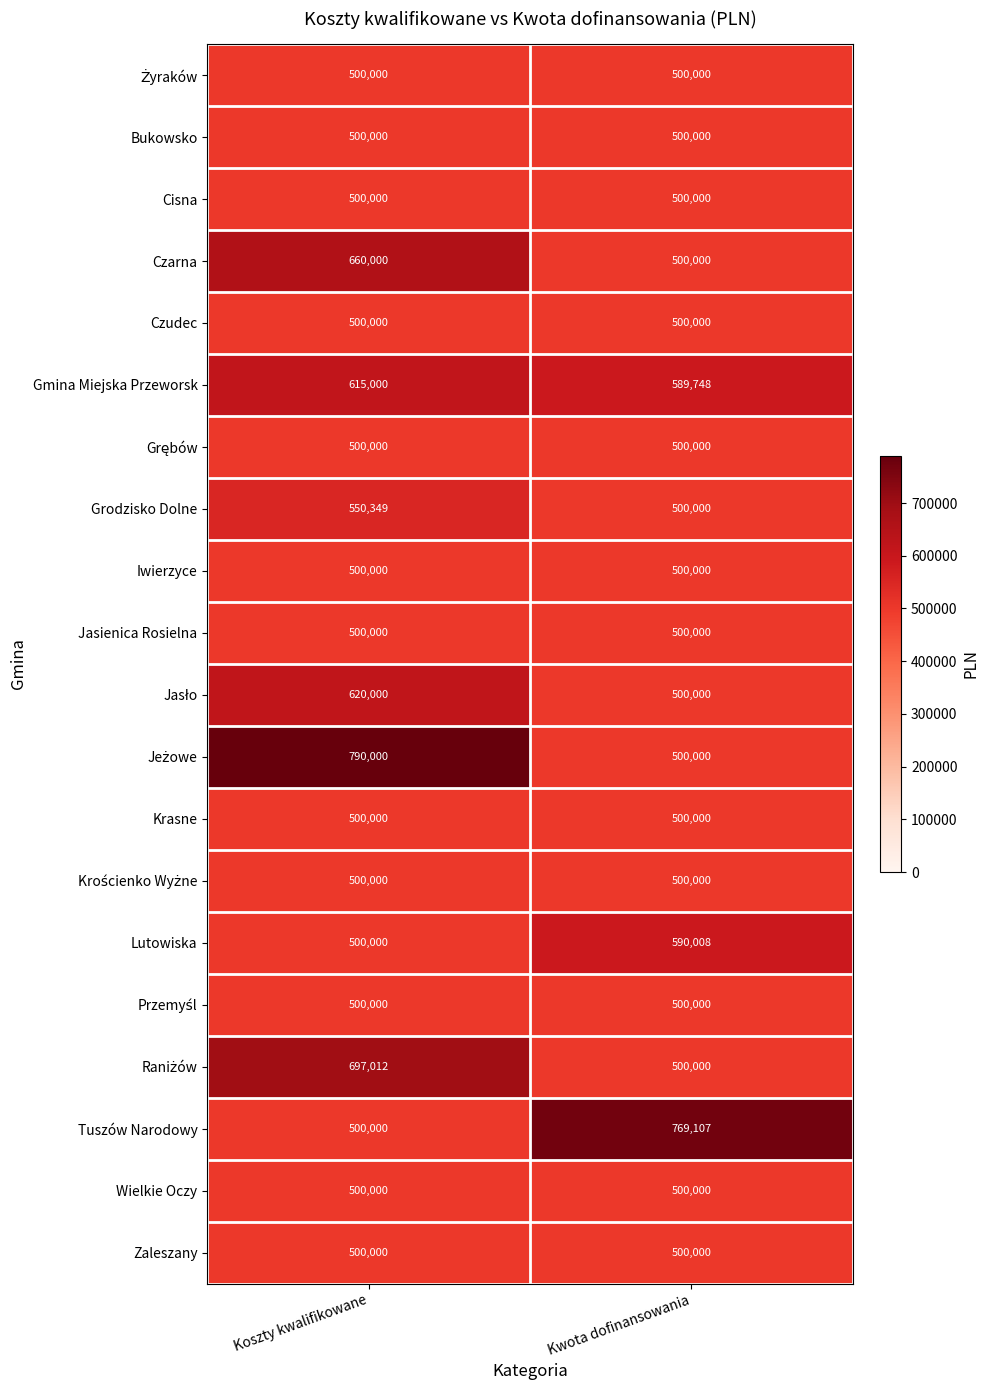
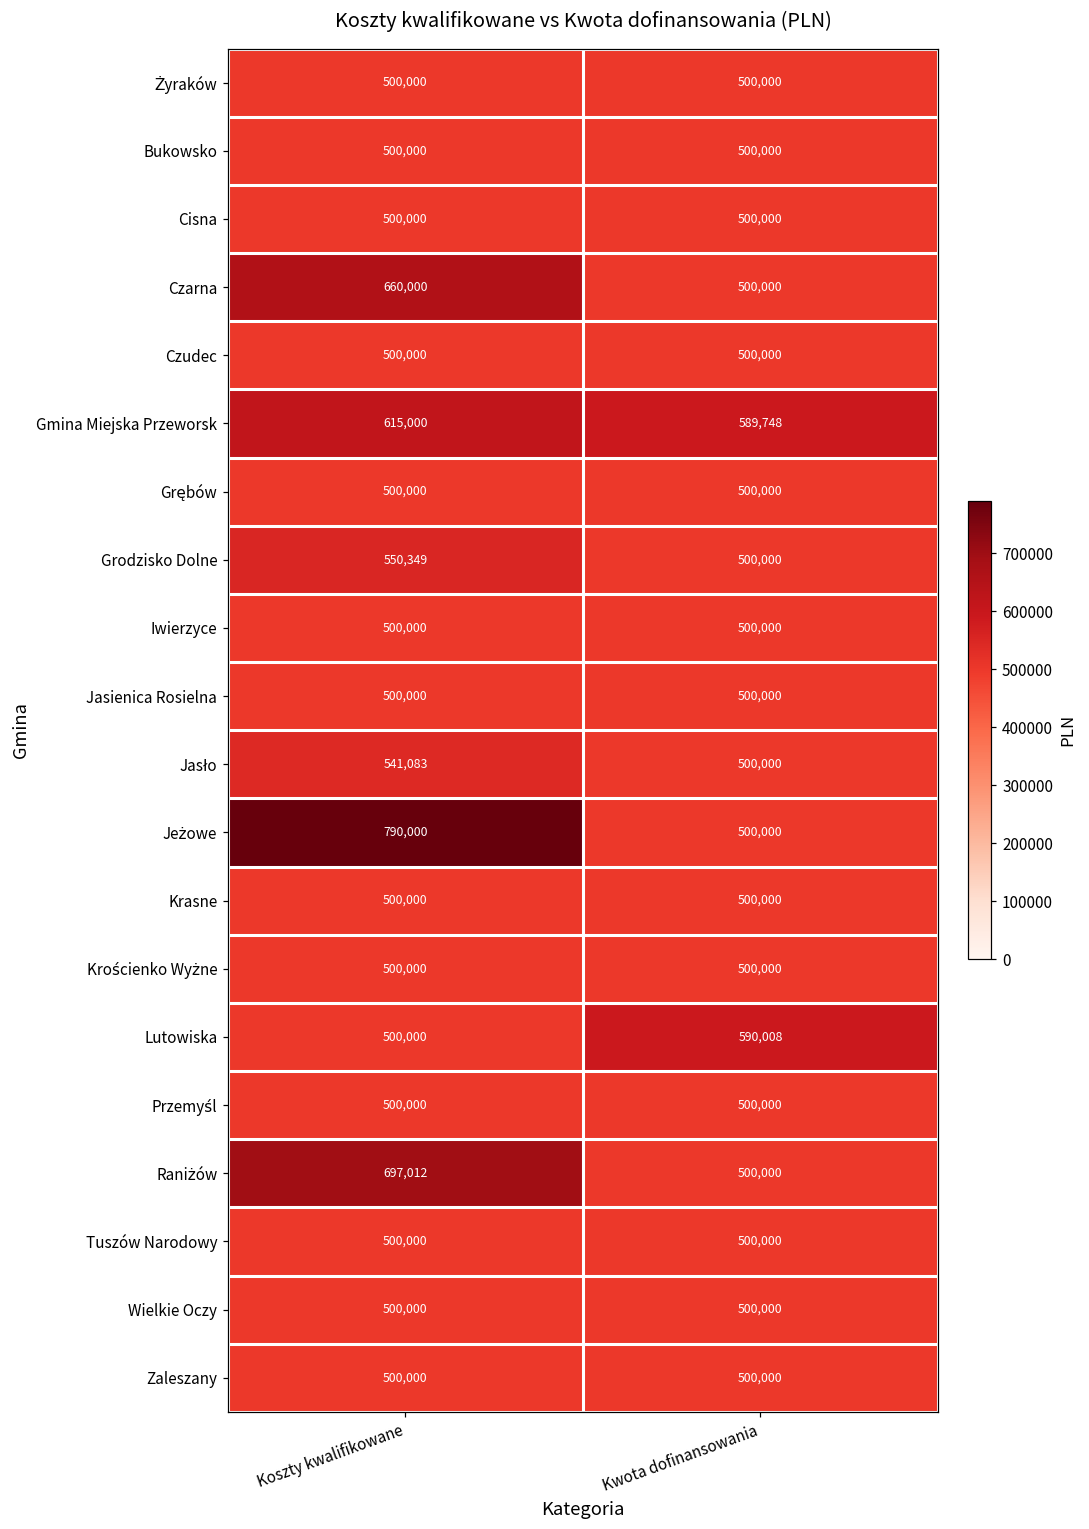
  {
    "Żyraków": {
      "Koszty kwalifikowane": "500,000",
      "Kwota dofinansowania": "500,000"
    },
    "Bukowsko": {
      "Koszty kwalifikowane": "500,000",
      "Kwota dofinansowania": "500,000"
    },
    "Cisna": {
      "Koszty kwalifikowane": "500,000",
      "Kwota dofinansowania": "500,000"
    },
    "Czarna": {
      "Koszty kwalifikowane": "660,000",
      "Kwota dofinansowania": "500,000"
    },
    "Czudec": {
      "Koszty kwalifikowane": "500,000",
      "Kwota dofinansowania": "500,000"
    },
    "Gmina Miejska Przeworsk": {
      "Koszty kwalifikowane": "615,000",
      "Kwota dofinansowania": "589,748"
    },
    "Grębów": {
      "Koszty kwalifikowane": "500,000",
      "Kwota dofinansowania": "500,000"
    },
    "Grodzisko Dolne": {
      "Koszty kwalifikowane": "550,349",
      "Kwota dofinansowania": "500,000"
    },
    "Iwierzyce": {
      "Koszty kwalifikowane": "500,000",
      "Kwota dofinansowania": "500,000"
    },
    "Jasienica Rosielna": {
      "Koszty kwalifikowane": "500,000",
      "Kwota dofinansowania": "500,000"
    },
    "Jasło": {
-     "Koszty kwalifikowane": "620,000",
+     "Koszty kwalifikowane": "541,083",
      "Kwota dofinansowania": "500,000"
    },
    "Jeżowe": {
      "Koszty kwalifikowane": "790,000",
      "Kwota dofinansowania": "500,000"
    },
    "Krasne": {
      "Koszty kwalifikowane": "500,000",
      "Kwota dofinansowania": "500,000"
    },
    "Krościenko Wyżne": {
      "Koszty kwalifikowane": "500,000",
      "Kwota dofinansowania": "500,000"
    },
    "Lutowiska": {
      "Koszty kwalifikowane": "500,000",
      "Kwota dofinansowania": "590,008"
    },
    "Przemyśl": {
      "Koszty kwalifikowane": "500,000",
      "Kwota dofinansowania": "500,000"
    },
    "Raniżów": {
      "Koszty kwalifikowane": "697,012",
      "Kwota dofinansowania": "500,000"
    },
    "Tuszów Narodowy": {
      "Koszty kwalifikowane": "500,000",
-     "Kwota dofinansowania": "769,107"
+     "Kwota dofinansowania": "500,000"
    },
    "Wielkie Oczy": {
      "Koszty kwalifikowane": "500,000",
      "Kwota dofinansowania": "500,000"
    },
    "Zaleszany": {
      "Koszty kwalifikowane": "500,000",
      "Kwota dofinansowania": "500,000"
    }
  }
